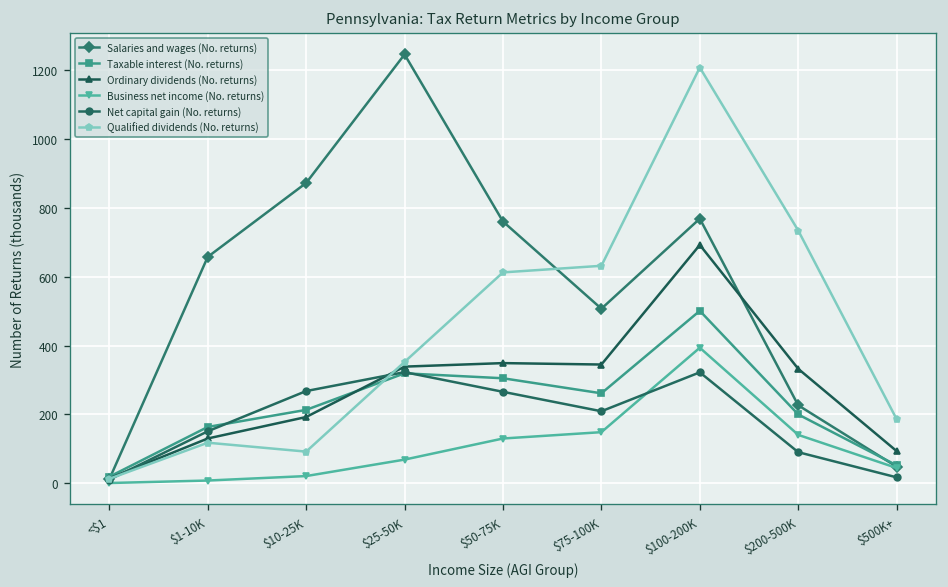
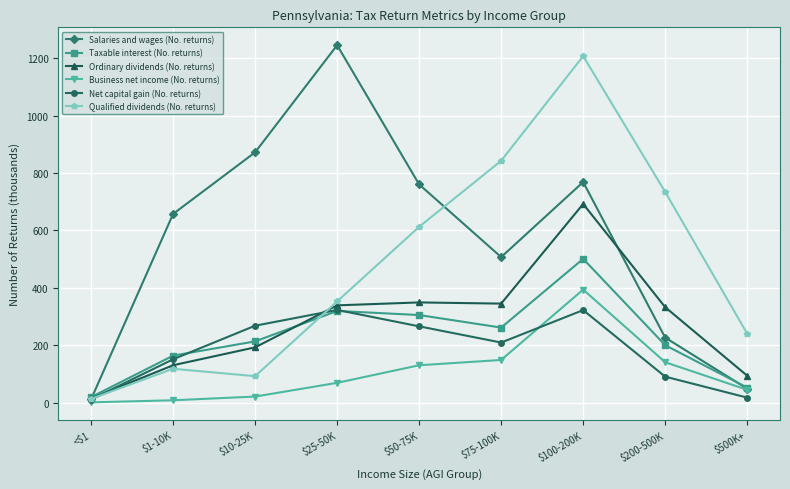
  {
    "Qualified dividends (No. returns)": {
      "$1-10K": 120,
      "$10-25K": 90,
      "$25-50K": 350,
      "$50-75K": 610,
-     "$75-100K": 630,
+     "$75-100K": 840,
      "$100-200K": 1210,
      "$200-500K": 730,
-     "$500K+": 190
+     "$500K+": 240
    }
  }
